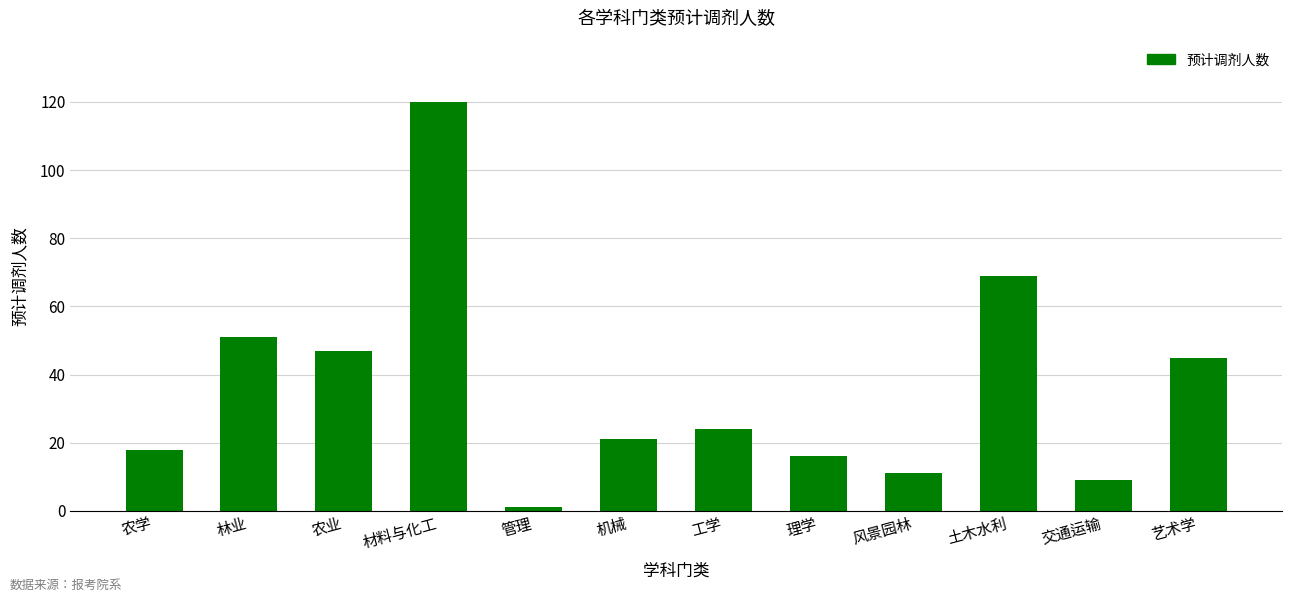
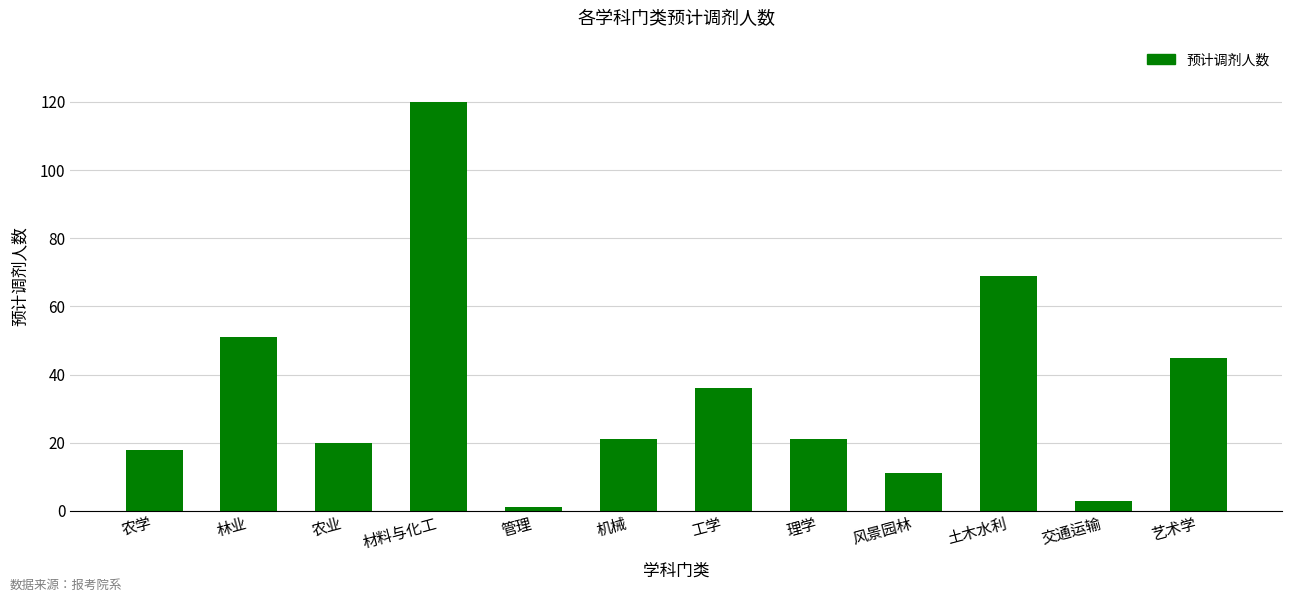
  {
    "农学": 18,
    "林业": 51,
-   "农业": 47,
+   "农业": 20,
    "材料与化工": 120,
    "管理": 1,
    "机械": 21,
-   "工学": 24,
-   "理学": 16,
+   "工学": 36,
+   "理学": 21,
    "风景园林": 11,
    "土木水利": 69,
-   "交通运输": 9,
+   "交通运输": 3,
    "艺术学": 45
  }
